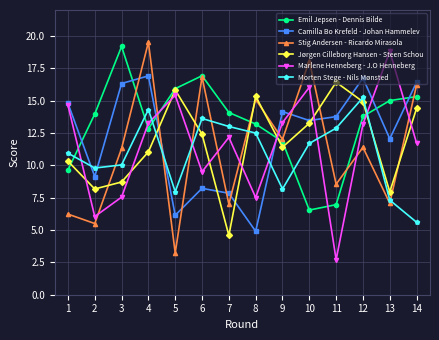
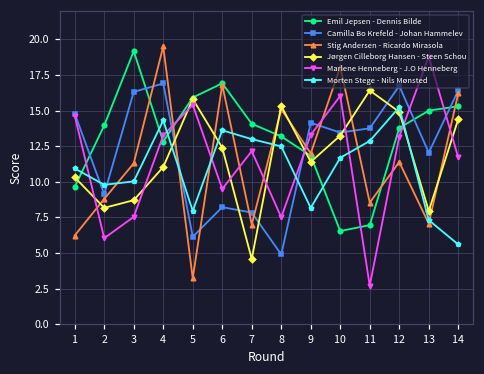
  {
    "Emil Jepsen - Dennis Bilde": {
      "1": 9.6,
      "2": 14.0,
      "3": 19.2,
      "4": 12.8,
      "7": 14.1,
      "8": 13.2,
      "10": 6.5,
      "11": 7.0,
      "12": 13.8,
      "13": 15.0,
      "14": 15.3
    },
    "Camilla Bo Krefeld - Johan Hammelev": {
      "2": 9.1,
      "3": 16.3,
      "4": 16.9,
      "5": 6.1,
      "6": 8.2,
      "7": 7.8,
      "8": 4.9,
      "9": 14.2,
      "10": 13.5,
      "11": 13.8,
      "13": 12.1
    },
    "Stig Andersen - Ricardo Mirasola": {
      "1": 6.2,
-     "2": 5.5,
+     "2": 8.8,
      "3": 11.3,
      "4": 19.5,
      "5": 3.2,
      "7": 7.0,
      "8": 15.1,
      "11": 8.5,
      "12": 11.4,
      "13": 7.1,
      "14": 16.2
    },
    "Jørgen Cilleborg Hansen - Steen Schou": {
      "1": 10.3,
      "2": 8.2,
      "3": 8.7,
      "4": 11.0,
      "6": 12.4,
      "7": 4.6,
      "8": 15.3,
      "9": 11.4,
      "10": 13.3,
      "12": 14.9,
      "13": 8.0,
      "14": 14.4
    },
    "Marlene Henneberg - J.O Henneberg": {
      "2": 6.0,
      "3": 7.5,
      "4": 13.3,
      "5": 15.4,
      "6": 9.5,
      "7": 12.2,
      "8": 7.5,
      "9": 13.3,
      "10": 16.0,
      "11": 2.7,
      "12": 13.2,
      "14": 11.7
    },
    "Morten Stege - Nils Mønsted": {
      "1": 10.9,
      "2": 9.8,
      "3": 10.0,
      "4": 14.3,
      "5": 8.0,
      "6": 13.6,
      "7": 13.0,
      "8": 12.5,
      "9": 8.2,
      "10": 11.7,
      "11": 12.9,
      "12": 15.2,
      "13": 7.3,
      "14": 5.6
    }
  }
